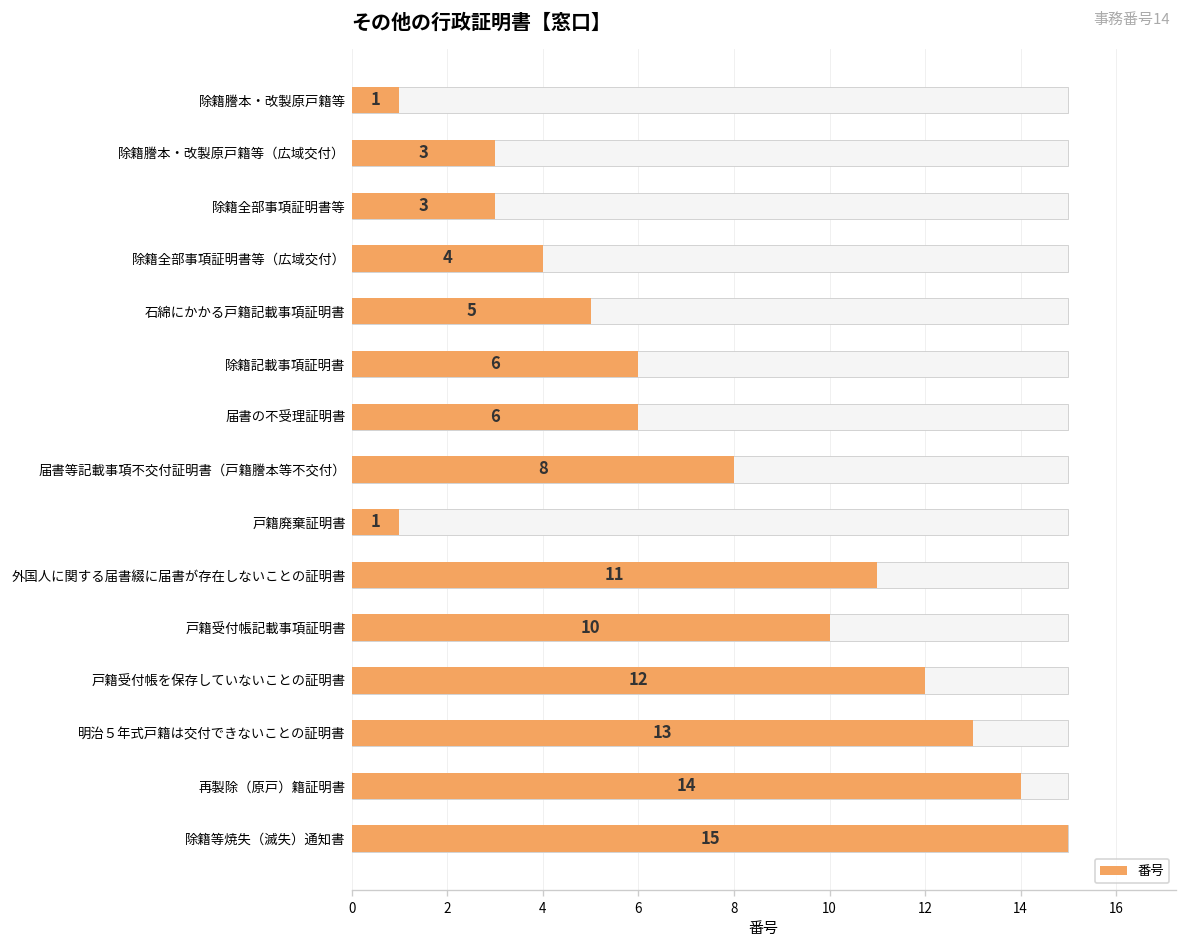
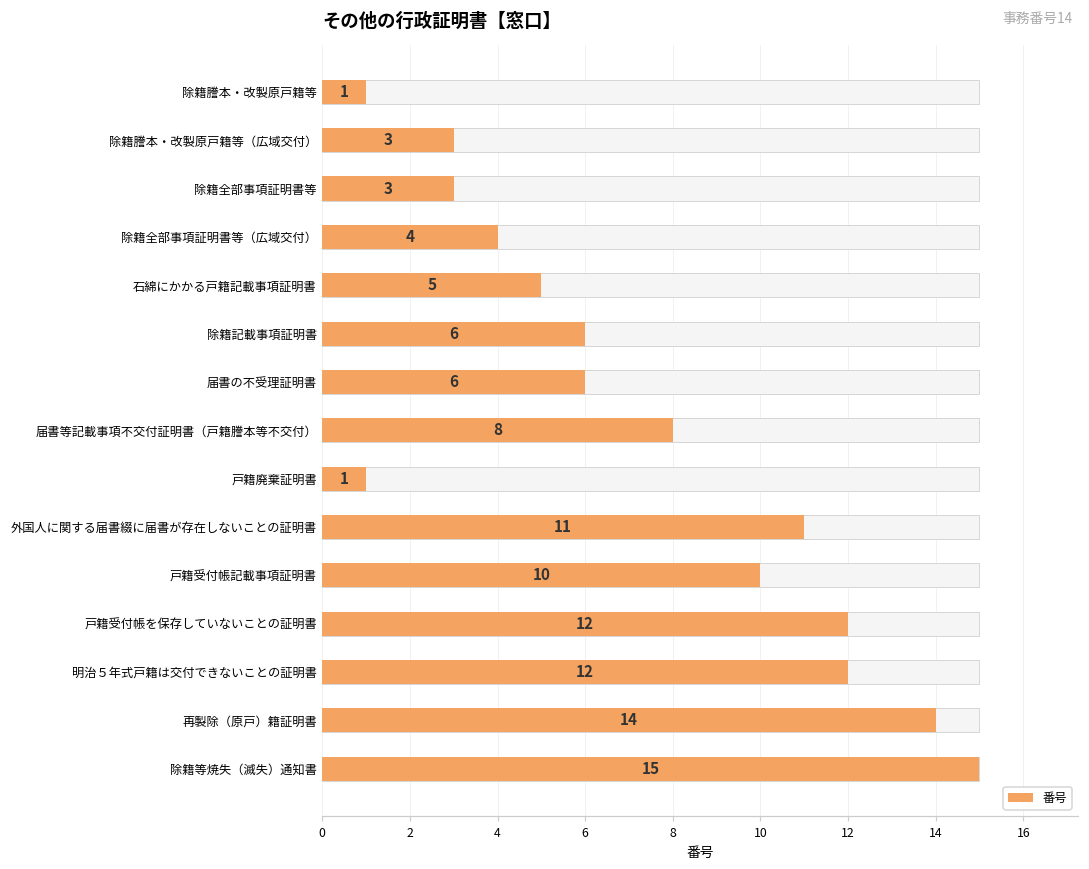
  {
    "番号": {
-     "明治５年式戸籍は交付できないことの証明書": 13,
+     "明治５年式戸籍は交付できないことの証明書": 12,
      "除籍等焼失（滅失）通知書": 15
    }
  }
